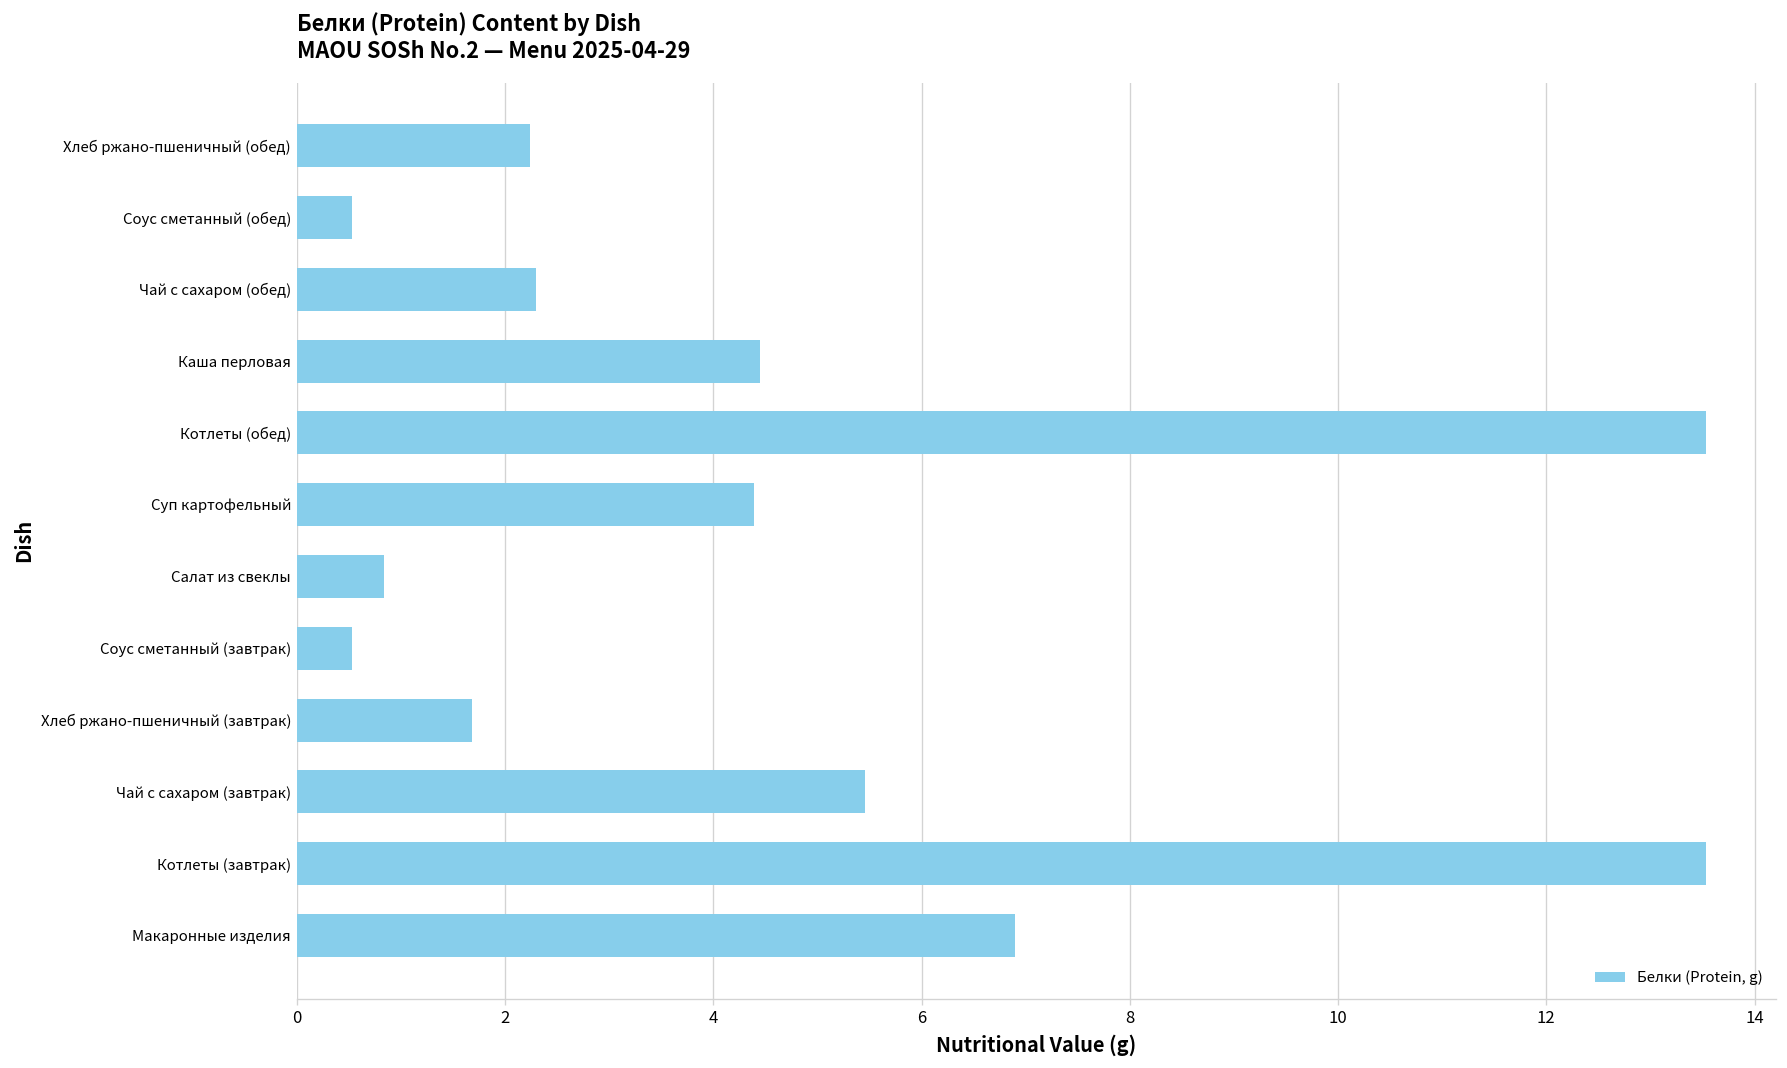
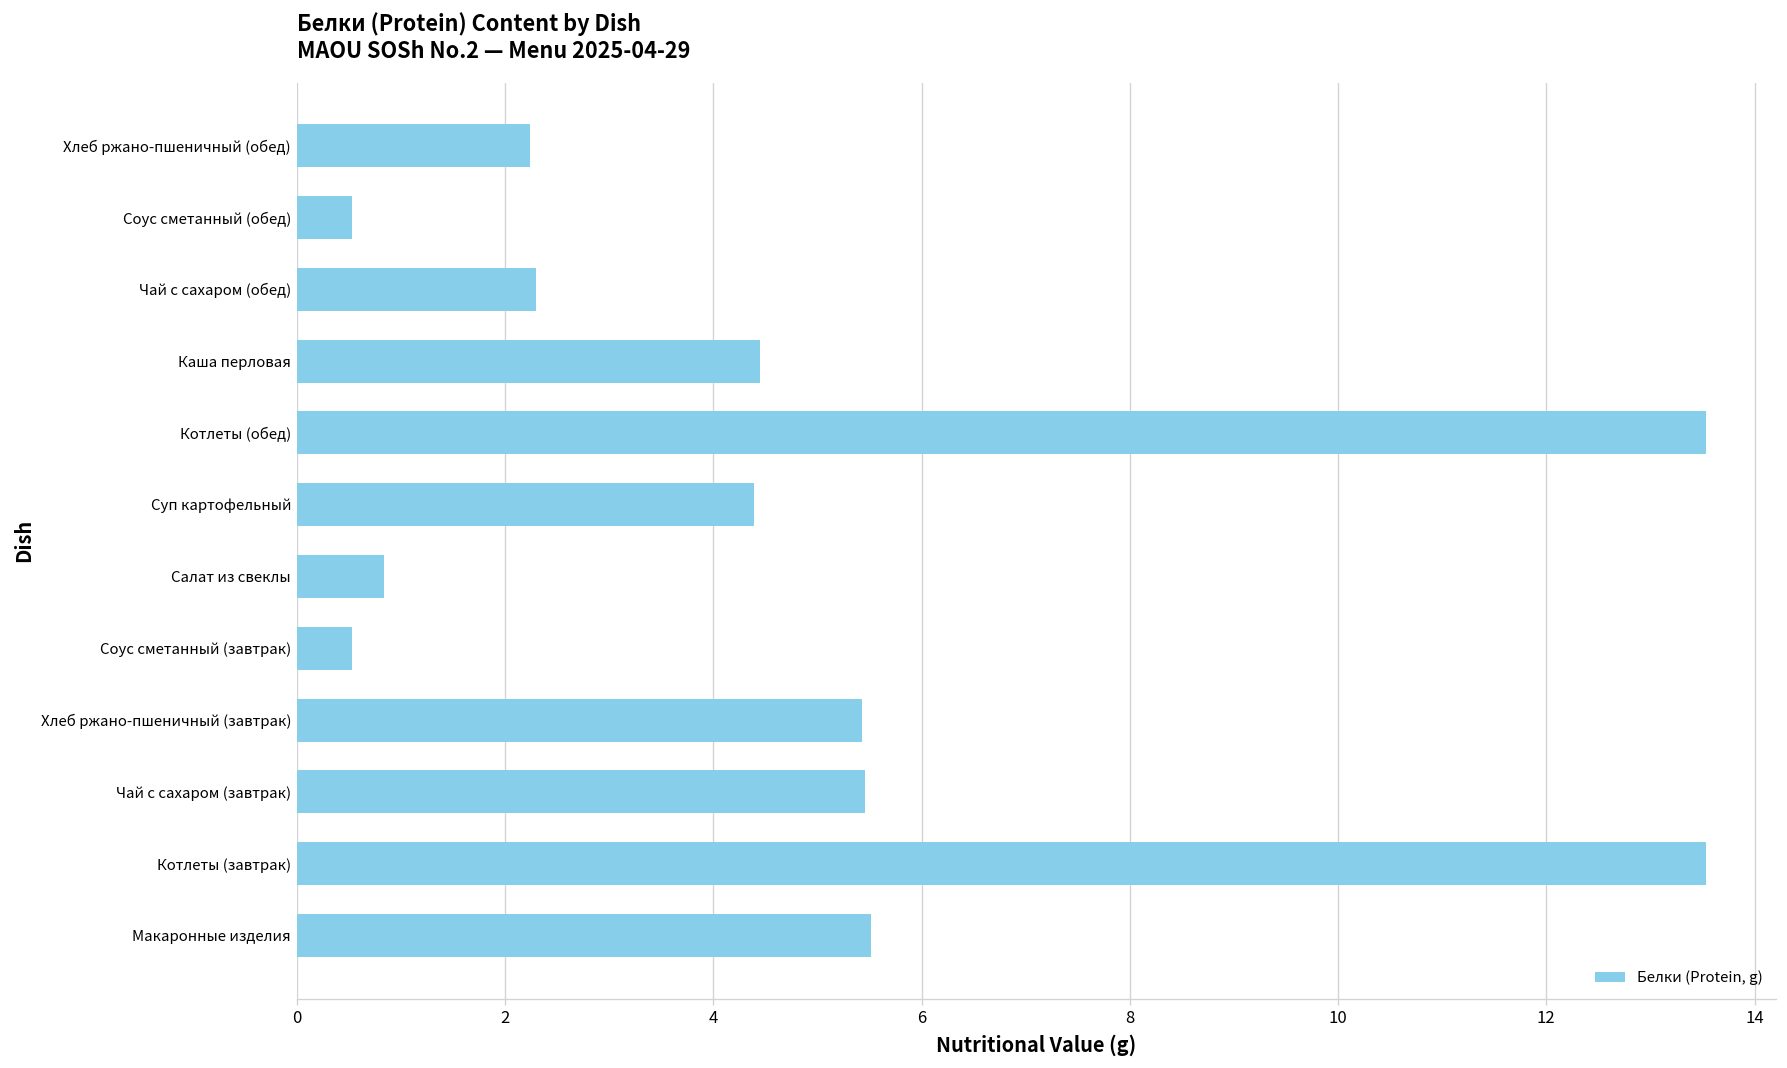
  {
    "Хлеб ржано-пшеничный (обед)": 2.2,
    "Соус сметанный (обед)": 0.5,
    "Чай с сахаром (обед)": 2.3,
    "Каша перловая": 4.5,
    "Котлеты (обед)": 13.5,
    "Суп картофельный": 4.4,
    "Салат из свеклы": 0.8,
    "Соус сметанный (завтрак)": 0.5,
-   "Хлеб ржано-пшеничный (завтрак)": 1.7,
+   "Хлеб ржано-пшеничный (завтрак)": 5.4,
    "Чай с сахаром (завтрак)": 5.5,
    "Котлеты (завтрак)": 13.5,
-   "Макаронные изделия": 6.9
+   "Макаронные изделия": 5.5
  }
